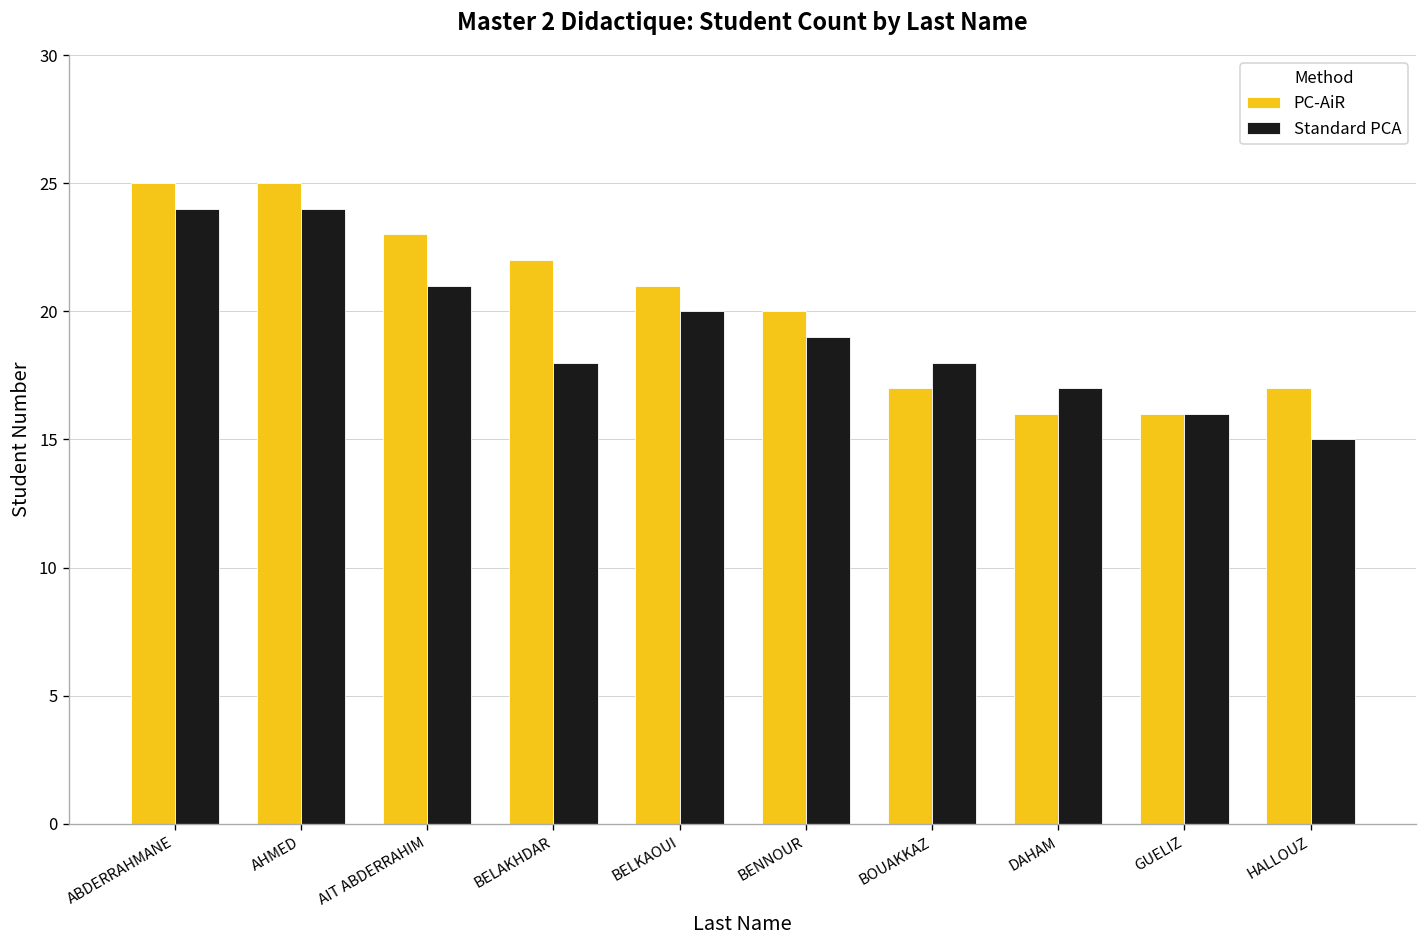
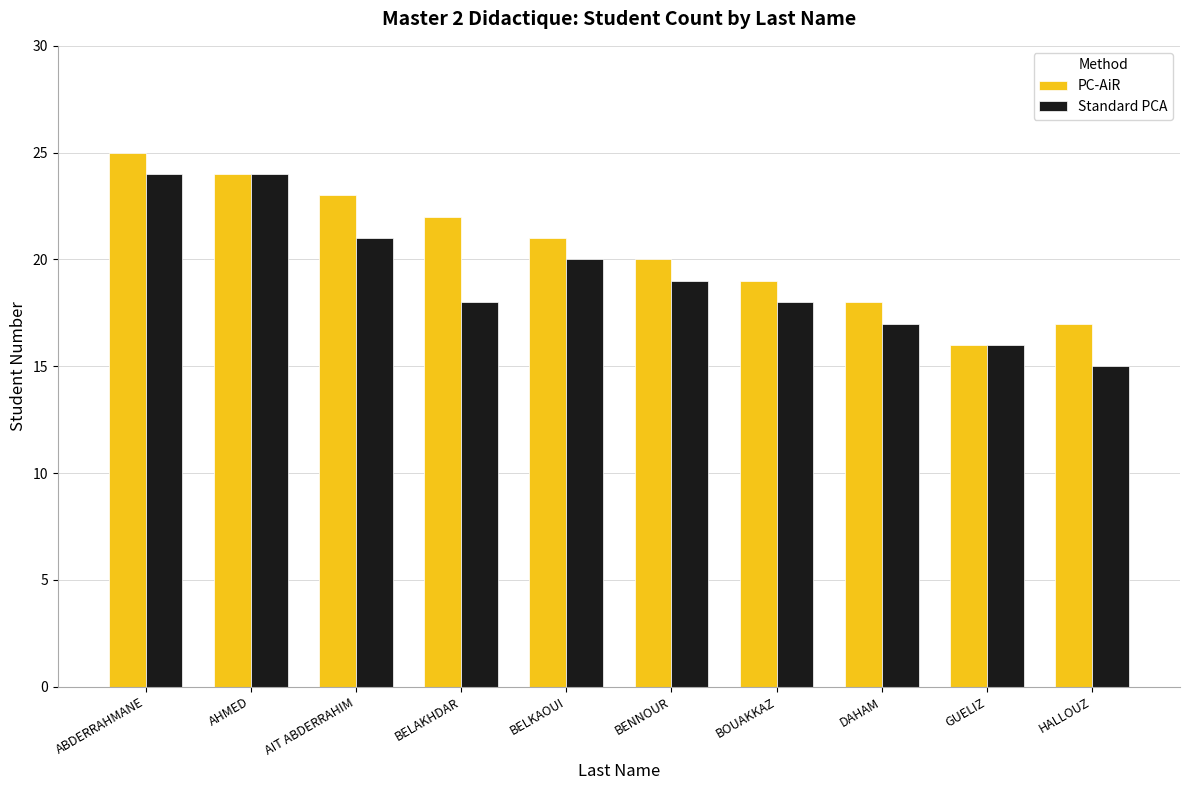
  {
    "PC-AiR": {
      "ABDERRAHMANE": 25,
-     "AHMED": 25,
+     "AHMED": 24,
      "AIT ABDERRAHIM": 23,
      "BELAKHDAR": 22,
      "BELKAOUI": 21,
      "BENNOUR": 20,
-     "BOUAKKAZ": 17,
-     "DAHAM": 16,
+     "BOUAKKAZ": 19,
+     "DAHAM": 18,
      "GUELIZ": 16,
      "HALLOUZ": 17
    },
    "Standard PCA": {
      "ABDERRAHMANE": 24,
      "AHMED": 24,
      "AIT ABDERRAHIM": 21,
      "BELAKHDAR": 18,
      "BELKAOUI": 20,
      "BENNOUR": 19,
      "BOUAKKAZ": 18,
      "DAHAM": 17,
      "GUELIZ": 16,
      "HALLOUZ": 15
    }
  }
